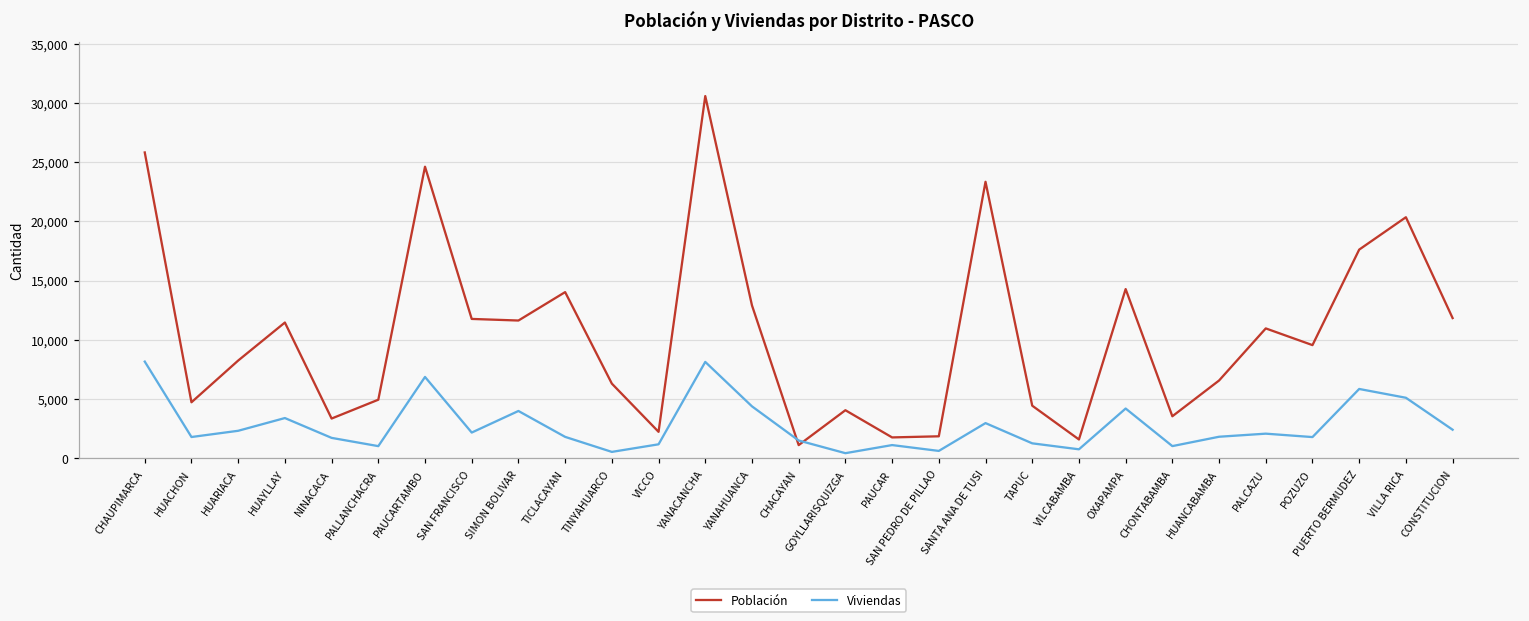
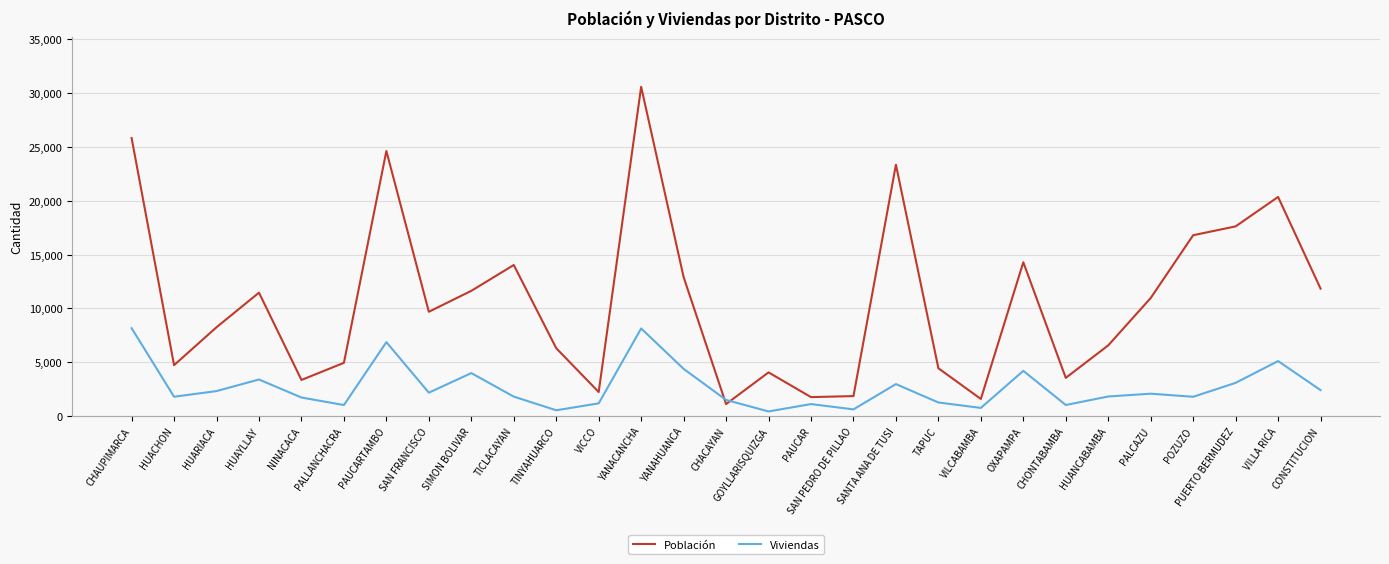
  {
    "Población": {
      "CHAUPIMARCA": "25,800",
      "HUACHON": "4,700",
      "HUARIACA": "8,200",
      "HUAYLLAY": "11,500",
      "NINACACA": "3,300",
      "PALLANCHACRA": "4,900",
      "PAUCARTAMBO": "24,600",
-     "SAN FRANCISCO": "11,800",
+     "SAN FRANCISCO": "9,700",
      "SIMON BOLIVAR": "11,600",
      "TICLACAYAN": "14,000",
      "TINYAHUARCO": "6,300",
      "VICCO": "2,200",
      "YANACANCHA": "30,600",
      "YANAHUANCA": "12,900",
      "CHACAYAN": "1,100",
      "GOYLLARISQUIZGA": "4,100",
      "PAUCAR": "1,800",
      "SAN PEDRO DE PILLAO": "1,800",
      "SANTA ANA DE TUSI": "23,300",
      "TAPUC": "4,400",
      "VILCABAMBA": "1,600",
      "OXAPAMPA": "14,300",
      "CHONTABAMBA": "3,500",
      "HUANCABAMBA": "6,600",
      "PALCAZU": "11,000",
-     "POZUZO": "9,600",
+     "POZUZO": "16,800",
      "PUERTO BERMUDEZ": "17,600",
      "VILLA RICA": "20,400",
      "CONSTITUCION": "11,800"
    },
    "Viviendas": {
      "CHAUPIMARCA": "8,200",
      "HUACHON": "1,800",
      "HUARIACA": "2,300",
      "HUAYLLAY": "3,400",
      "NINACACA": "1,700",
      "PALLANCHACRA": "1,000",
      "PAUCARTAMBO": "6,900",
      "SAN FRANCISCO": "2,200",
      "SIMON BOLIVAR": "4,000",
      "TICLACAYAN": "1,800",
      "TINYAHUARCO": "500",
      "VICCO": "1,200",
      "YANACANCHA": "8,100",
      "YANAHUANCA": "4,400",
      "CHACAYAN": "1,500",
      "GOYLLARISQUIZGA": "400",
      "PAUCAR": "1,100",
      "SAN PEDRO DE PILLAO": "600",
      "SANTA ANA DE TUSI": "3,000",
      "TAPUC": "1,300",
      "VILCABAMBA": "800",
      "OXAPAMPA": "4,200",
      "CHONTABAMBA": "1,000",
      "HUANCABAMBA": "1,800",
      "PALCAZU": "2,100",
      "POZUZO": "1,800",
-     "PUERTO BERMUDEZ": "5,800",
+     "PUERTO BERMUDEZ": "3,100",
      "VILLA RICA": "5,100",
      "CONSTITUCION": "2,400"
    }
  }
